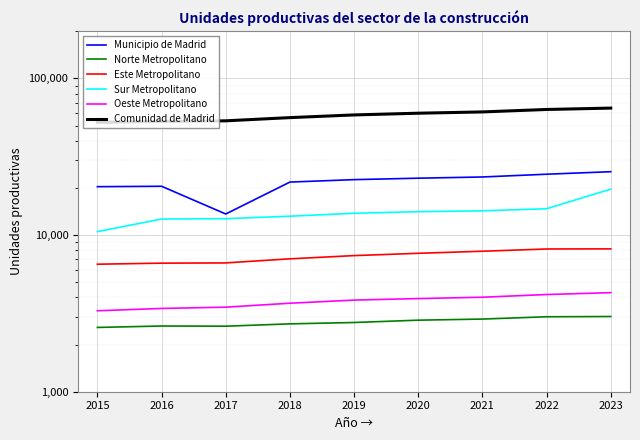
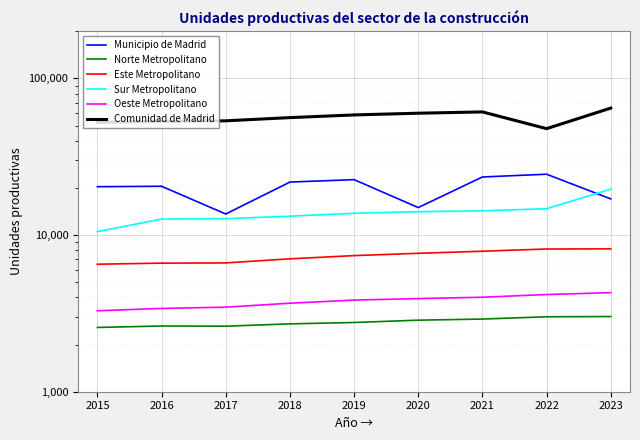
  {
    "Municipio de Madrid": {
      "2015": "20,000",
      "2016": "20,000",
      "2017": "14,000",
      "2018": "22,000",
      "2019": "23,000",
-     "2020": "23,000",
+     "2020": "15,000",
      "2021": "23,000",
      "2022": "24,000",
-     "2023": "25,000"
+     "2023": "17,000"
    },
    "Norte Metropolitano": {
      "2015": "2,600",
      "2016": "2,600",
      "2017": "2,600",
      "2018": "2,700",
      "2019": "2,800",
      "2020": "2,900",
      "2021": "2,900",
      "2022": "3,000",
      "2023": "3,000"
    },
    "Este Metropolitano": {
      "2015": "6,500",
      "2016": "6,600",
      "2017": "6,600",
      "2018": "7,000",
      "2019": "7,000",
      "2020": "8,000",
      "2021": "8,000",
      "2022": "8,000",
      "2023": "8,000"
    },
    "Sur Metropolitano": {
      "2015": "11,000",
      "2016": "13,000",
      "2017": "13,000",
      "2018": "13,000",
      "2019": "14,000",
      "2020": "14,000",
      "2021": "14,000",
      "2022": "15,000",
      "2023": "20,000"
    },
    "Oeste Metropolitano": {
      "2015": "3,300",
      "2016": "3,400",
      "2017": "3,500",
      "2018": "3,700",
      "2019": "3,800",
      "2020": "3,900",
      "2021": "4,000",
      "2022": "4,200",
      "2023": "4,300"
    },
    "Comunidad de Madrid": {
      "2017": "54,000",
      "2018": "56,000",
      "2019": "58,000",
      "2020": "60,000",
      "2021": "61,000",
-     "2022": "63,000",
+     "2022": "48,000",
      "2023": "65,000"
    }
  }
